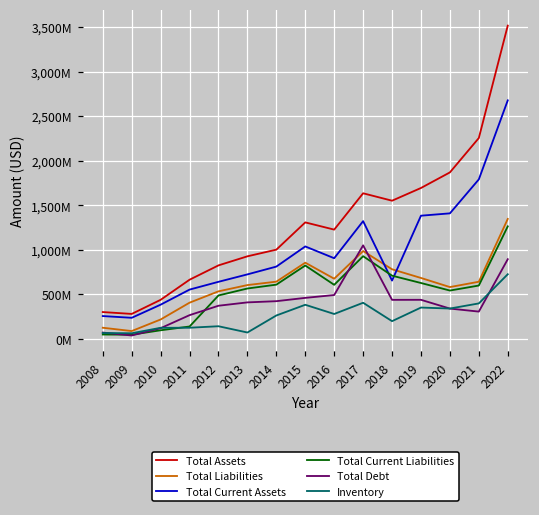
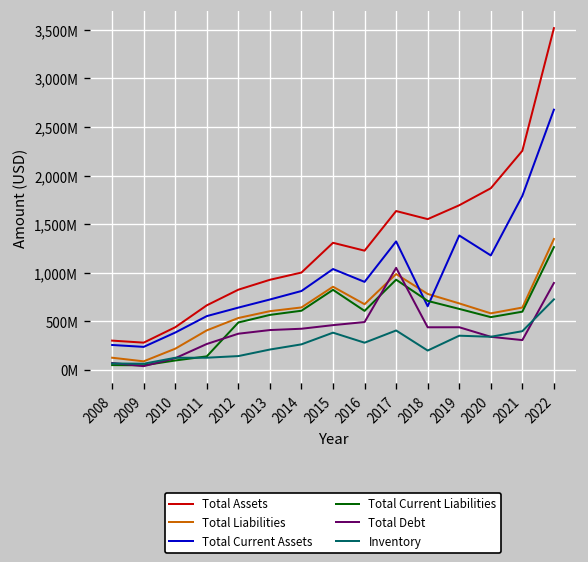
  {
    "Total Assets": {
      "2008": "300,000,000",
      "2009": "300,000,000",
      "2010": "400,000,000",
      "2011": "700,000,000",
      "2012": "800,000,000",
      "2013": "900,000,000",
      "2014": "1,000,000,000",
      "2015": "1,300,000,000",
      "2016": "1,200,000,000",
      "2017": "1,600,000,000",
      "2018": "1,600,000,000",
      "2019": "1,700,000,000",
      "2020": "1,900,000,000",
      "2021": "2,300,000,000",
      "2022": "3,500,000,000"
    },
    "Total Liabilities": {
      "2008": "100,000,000",
      "2010": "200,000,000",
      "2011": "400,000,000",
      "2012": "500,000,000",
      "2013": "600,000,000",
      "2014": "600,000,000",
      "2015": "900,000,000",
      "2016": "700,000,000",
      "2017": "1,000,000,000",
      "2018": "800,000,000",
      "2019": "700,000,000",
      "2020": "600,000,000",
      "2021": "600,000,000",
      "2022": "1,300,000,000"
    },
    "Total Current Assets": {
      "2008": "300,000,000",
      "2009": "200,000,000",
      "2010": "400,000,000",
      "2011": "600,000,000",
      "2012": "600,000,000",
      "2013": "700,000,000",
      "2014": "800,000,000",
      "2015": "1,000,000,000",
      "2016": "900,000,000",
      "2017": "1,300,000,000",
      "2018": "700,000,000",
      "2019": "1,400,000,000",
-     "2020": "1,400,000,000",
+     "2020": "1,200,000,000",
      "2021": "1,800,000,000",
      "2022": "2,700,000,000"
    },
    "Total Current Liabilities": {
      "2012": "500,000,000",
      "2013": "600,000,000",
      "2014": "600,000,000",
      "2015": "800,000,000",
      "2016": "600,000,000",
      "2017": "900,000,000",
      "2018": "700,000,000",
      "2019": "600,000,000",
      "2020": "500,000,000",
      "2021": "600,000,000",
      "2022": "1,300,000,000"
    },
    "Total Debt": {
      "2011": "300,000,000",
      "2012": "400,000,000",
      "2013": "400,000,000",
      "2014": "400,000,000",
      "2015": "500,000,000",
      "2016": "500,000,000",
      "2017": "1,100,000,000",
      "2018": "400,000,000",
      "2019": "400,000,000",
      "2021": "300,000,000",
      "2022": "900,000,000"
    },
    "Inventory": {
      "2012": "100,000,000",
-     "2013": "100,000,000",
+     "2013": "200,000,000",
      "2014": "300,000,000",
      "2015": "400,000,000",
      "2016": "300,000,000",
      "2017": "400,000,000",
      "2018": "200,000,000",
      "2019": "400,000,000",
      "2021": "400,000,000",
      "2022": "700,000,000"
    }
  }
